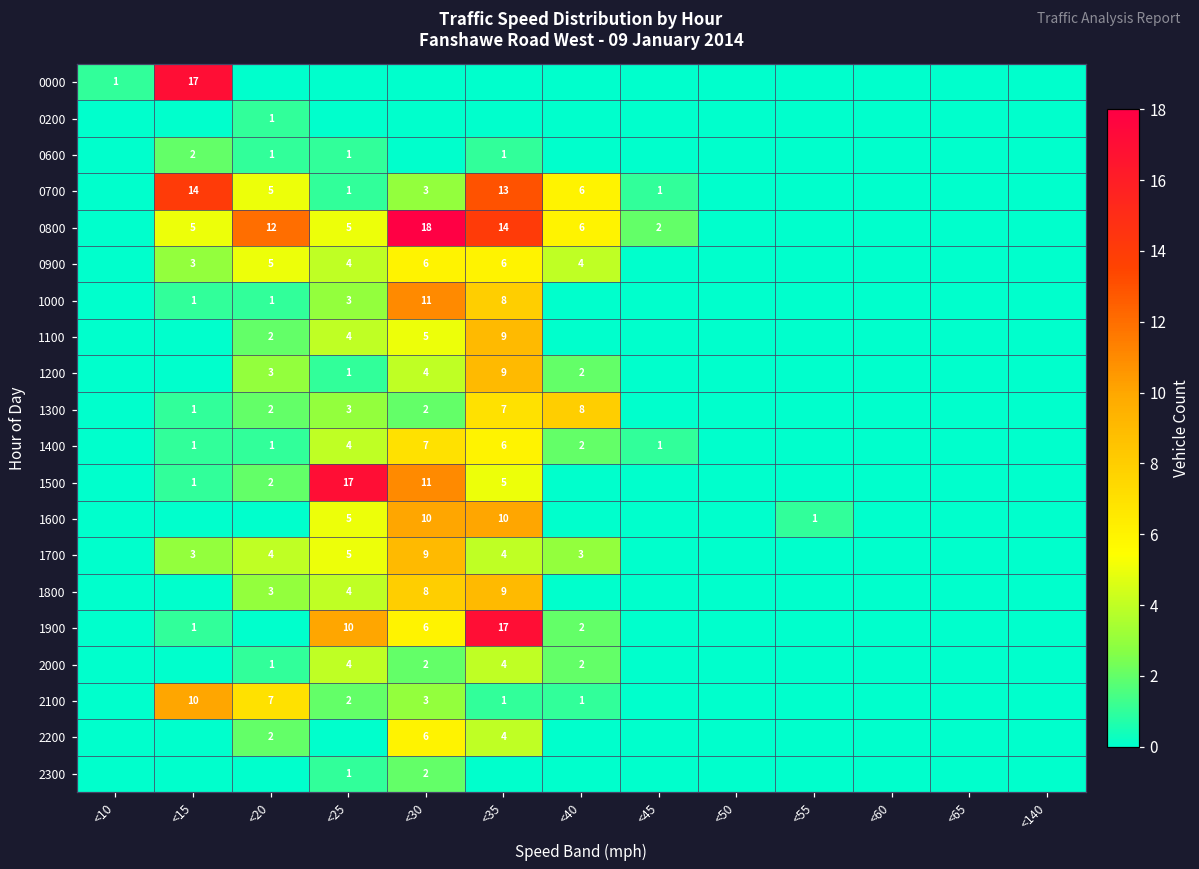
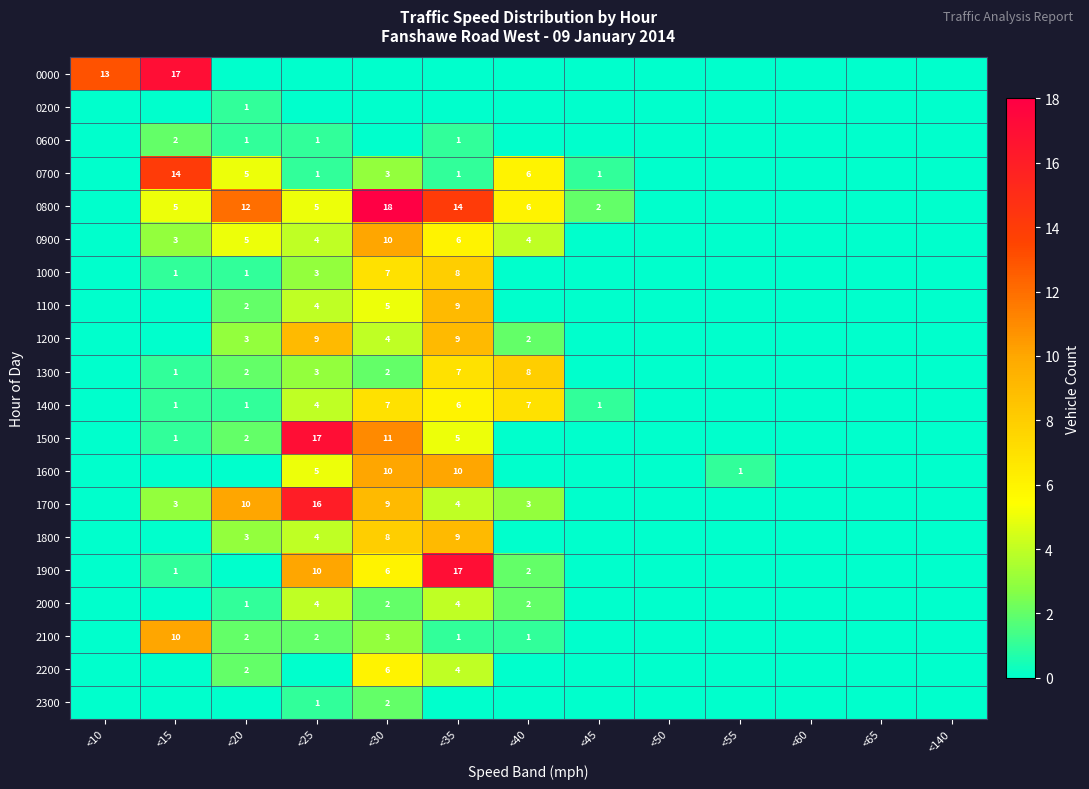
  {
    "0000": {
-     "<10": 1,
+     "<10": 13,
      "<15": 17
    },
    "0200": {
      "<20": 1
    },
    "0600": {
      "<15": 2,
      "<20": 1,
      "<25": 1,
      "<35": 1
    },
    "0700": {
      "<15": 14,
      "<20": 5,
      "<25": 1,
      "<30": 3,
-     "<35": 13,
+     "<35": 1,
      "<40": 6,
      "<45": 1
    },
    "0800": {
      "<15": 5,
      "<20": 12,
      "<25": 5,
      "<30": 18,
      "<35": 14,
      "<40": 6,
      "<45": 2
    },
    "0900": {
      "<15": 3,
      "<20": 5,
      "<25": 4,
-     "<30": 6,
+     "<30": 10,
      "<35": 6,
      "<40": 4
    },
    "1000": {
      "<15": 1,
      "<20": 1,
      "<25": 3,
-     "<30": 11,
+     "<30": 7,
      "<35": 8
    },
    "1100": {
      "<20": 2,
      "<25": 4,
      "<30": 5,
      "<35": 9
    },
    "1200": {
      "<20": 3,
-     "<25": 1,
+     "<25": 9,
      "<30": 4,
      "<35": 9,
      "<40": 2
    },
    "1300": {
      "<15": 1,
      "<20": 2,
      "<25": 3,
      "<30": 2,
      "<35": 7,
      "<40": 8
    },
    "1400": {
      "<15": 1,
      "<20": 1,
      "<25": 4,
      "<30": 7,
      "<35": 6,
-     "<40": 2,
+     "<40": 7,
      "<45": 1
    },
    "1500": {
      "<15": 1,
      "<20": 2,
      "<25": 17,
      "<30": 11,
      "<35": 5
    },
    "1600": {
      "<25": 5,
      "<30": 10,
      "<35": 10,
      "<55": 1
    },
    "1700": {
      "<15": 3,
-     "<20": 4,
-     "<25": 5,
+     "<20": 10,
+     "<25": 16,
      "<30": 9,
      "<35": 4,
      "<40": 3
    },
    "1800": {
      "<20": 3,
      "<25": 4,
      "<30": 8,
      "<35": 9
    },
    "1900": {
      "<15": 1,
      "<25": 10,
      "<30": 6,
      "<35": 17,
      "<40": 2
    },
    "2000": {
      "<20": 1,
      "<25": 4,
      "<30": 2,
      "<35": 4,
      "<40": 2
    },
    "2100": {
      "<15": 10,
-     "<20": 7,
+     "<20": 2,
      "<25": 2,
      "<30": 3,
      "<35": 1,
      "<40": 1
    },
    "2200": {
      "<20": 2,
      "<30": 6,
      "<35": 4
    },
    "2300": {
      "<25": 1,
      "<30": 2
    }
  }
